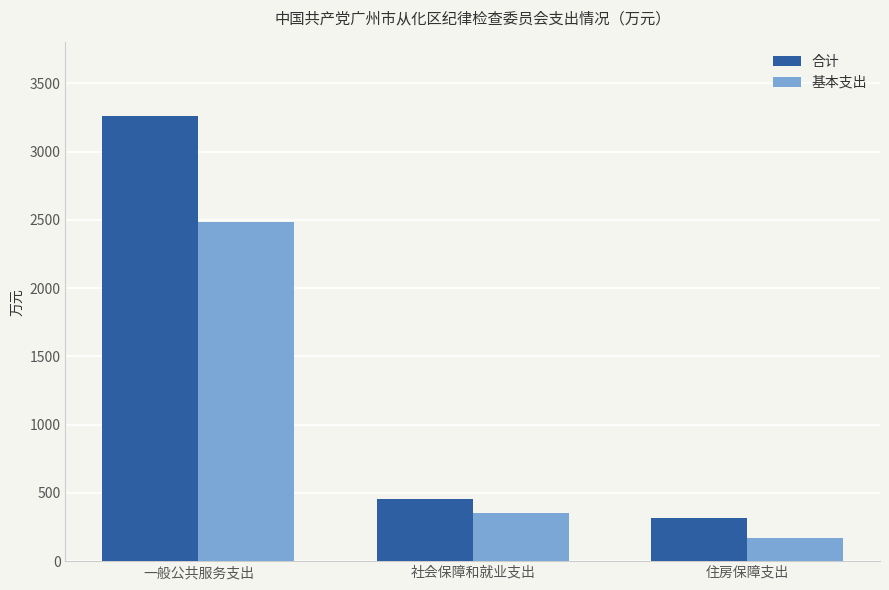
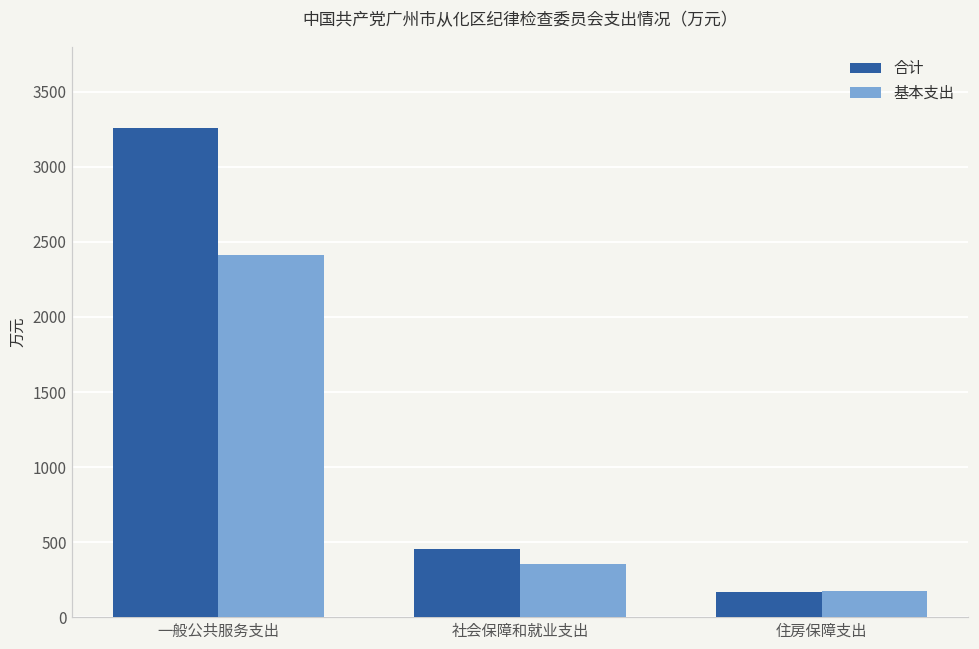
  {
    "合计": {
      "一般公共服务支出": 3260,
      "社会保障和就业支出": 460,
-     "住房保障支出": 310
+     "住房保障支出": 170
    },
    "基本支出": {
-     "一般公共服务支出": 2480,
+     "一般公共服务支出": 2410,
      "社会保障和就业支出": 360,
      "住房保障支出": 170
    }
  }
